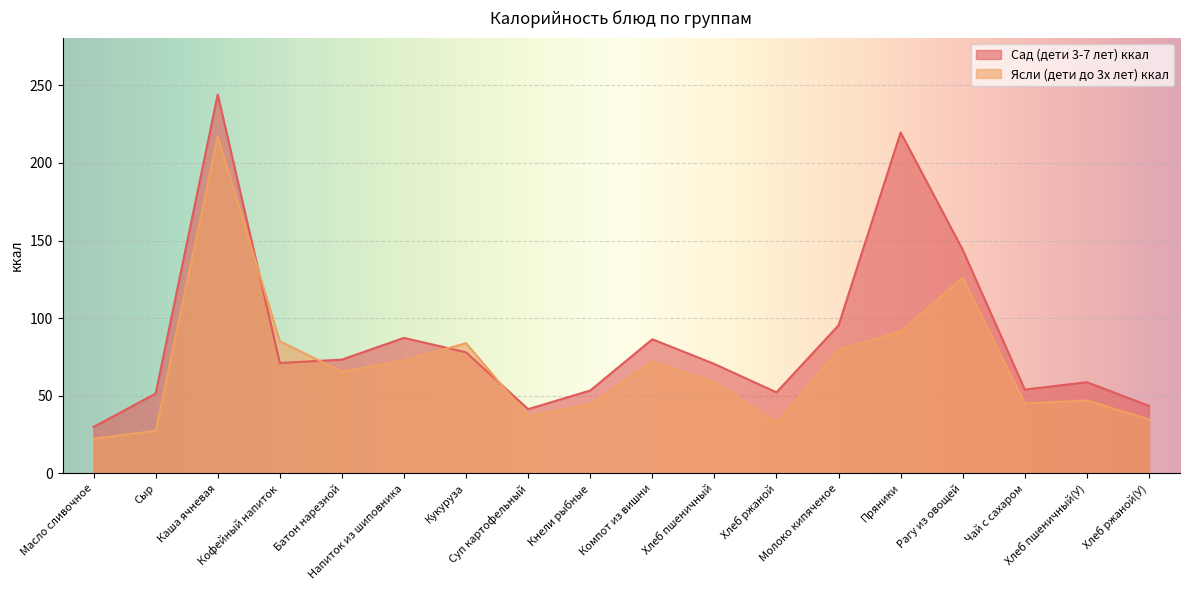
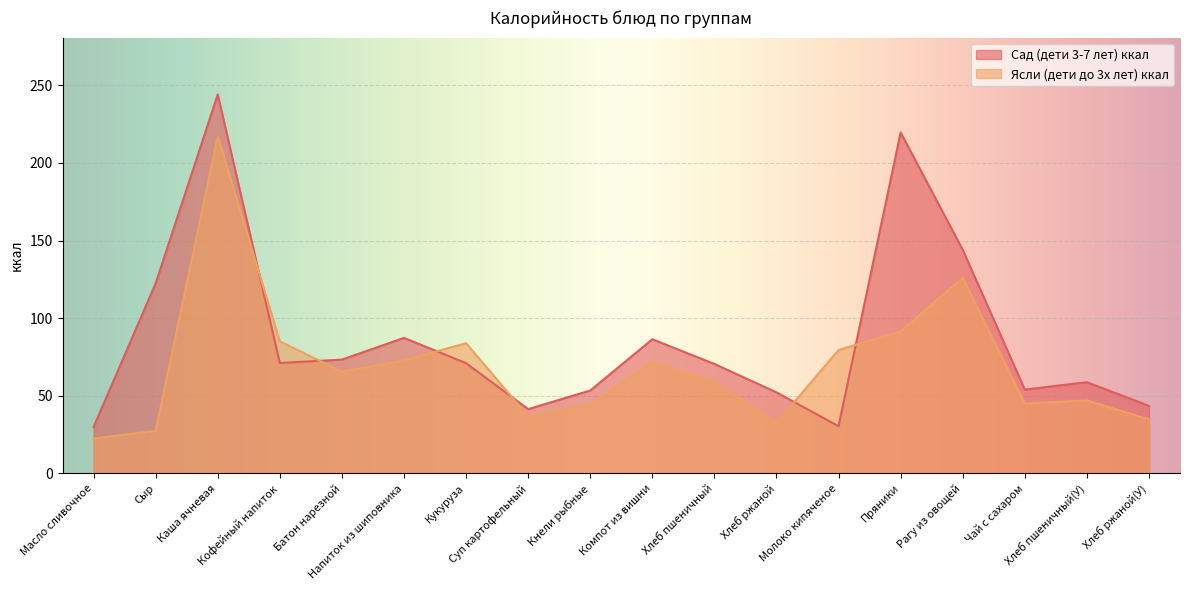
  {
    "Сад (дети 3-7 лет) ккал": {
      "Масло сливочное": 30,
-     "Сыр": 51,
+     "Сыр": 122,
      "Каша ячневая": 244,
      "Кофейный напиток": 71,
      "Батон нарезной": 73,
      "Напиток из шиповника": 87,
-     "Кукуруза": 78,
+     "Кукуруза": 71,
      "Суп картофельный": 41,
      "Кнели рыбные": 53,
      "Компот из вишни": 86,
      "Хлеб пшеничный": 71,
      "Хлеб ржаной": 52,
-     "Молоко кипяченое": 95,
+     "Молоко кипяченое": 30,
      "Пряники": 220,
      "Рагу из овощей": 144,
      "Чай с сахаром": 54,
      "Хлеб пшеничный(У)": 59,
      "Хлеб ржаной(У)": 44
    },
    "Ясли (дети до 3х лет) ккал": {
      "Масло сливочное": 22,
      "Сыр": 27,
      "Каша ячневая": 217,
      "Кофейный напиток": 85,
      "Батон нарезной": 66,
      "Напиток из шиповника": 73,
      "Кукуруза": 84,
      "Суп картофельный": 37,
      "Кнели рыбные": 45,
      "Компот из вишни": 72,
      "Хлеб пшеничный": 59,
      "Хлеб ржаной": 33,
      "Молоко кипяченое": 80,
      "Пряники": 92,
      "Рагу из овощей": 126,
      "Чай с сахаром": 45,
      "Хлеб пшеничный(У)": 47,
      "Хлеб ржаной(У)": 35
    }
  }
